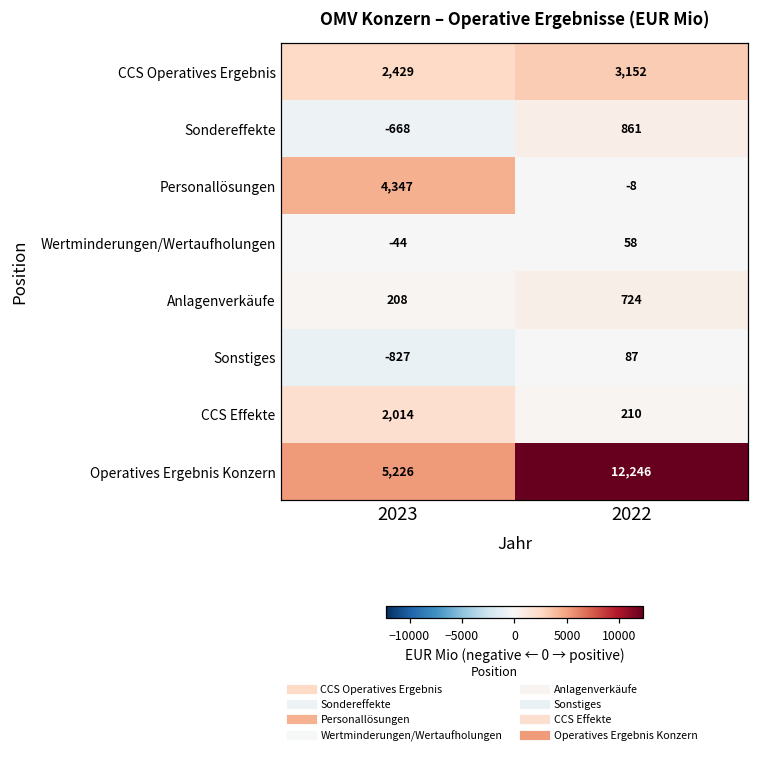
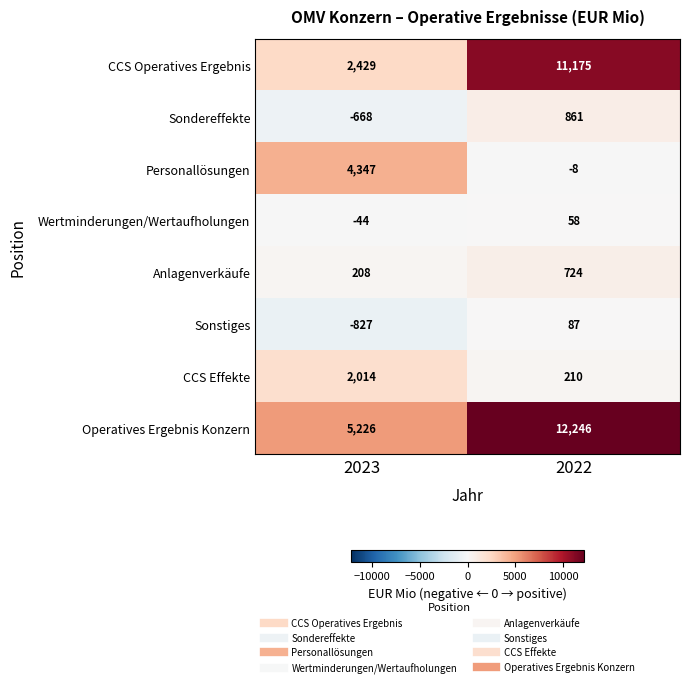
  {
    "CCS Operatives Ergebnis": {
      "2023": "2,429",
-     "2022": "3,152"
+     "2022": "11,175"
    },
    "Sondereffekte": {
      "2023": "-668",
      "2022": "861"
    },
    "Personallösungen": {
      "2023": "4,347",
      "2022": "-8"
    },
    "Wertminderungen/Wertaufholungen": {
      "2023": "-44",
      "2022": "58"
    },
    "Anlagenverkäufe": {
      "2023": "208",
      "2022": "724"
    },
    "Sonstiges": {
      "2023": "-827",
      "2022": "87"
    },
    "CCS Effekte": {
      "2023": "2,014",
      "2022": "210"
    },
    "Operatives Ergebnis Konzern": {
      "2023": "5,226",
      "2022": "12,246"
    }
  }
